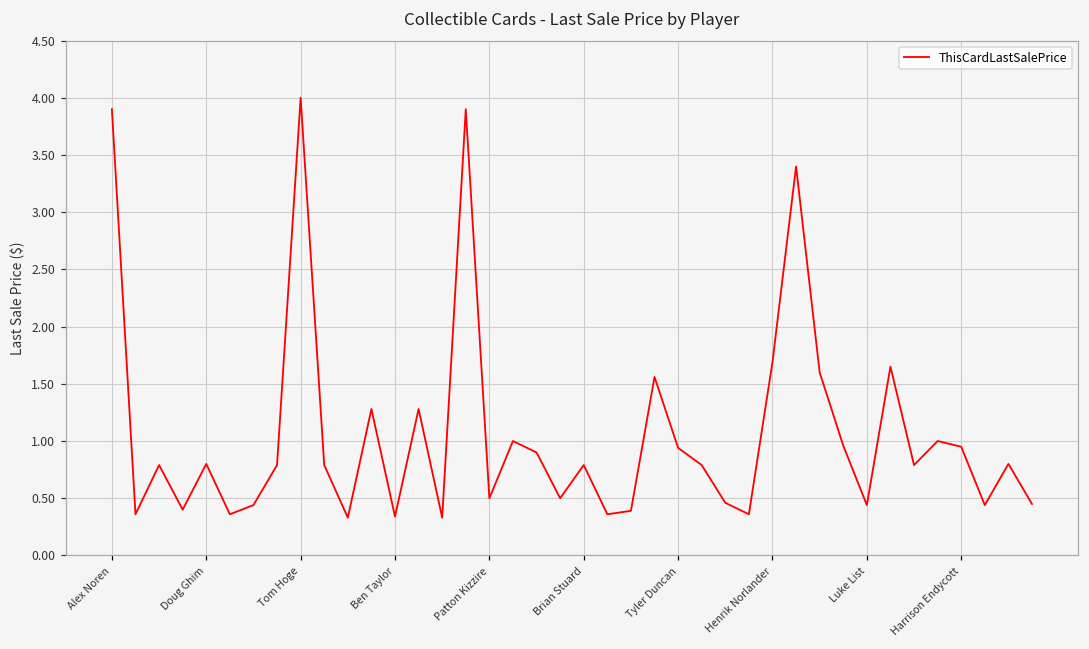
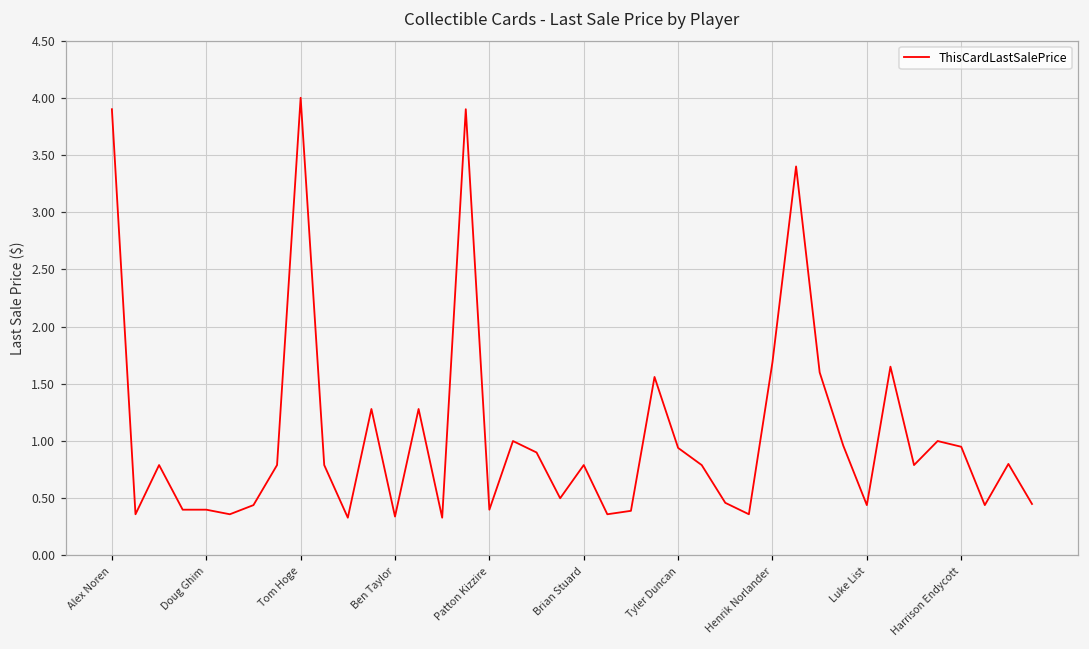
  {
    "Alex Noren": 3.9,
-   "Doug Ghim": 0.8,
+   "Doug Ghim": 0.4,
    "Tom Hoge": 4.0,
    "Ben Taylor": 0.34,
-   "Patton Kizzire": 0.5,
+   "Patton Kizzire": 0.4,
    "Brian Stuard": 0.8,
    "Tyler Duncan": 0.94,
    "Henrik Norlander": 1.7,
    "Luke List": 0.44,
    "Harrison Endycott": 0.95
  }
